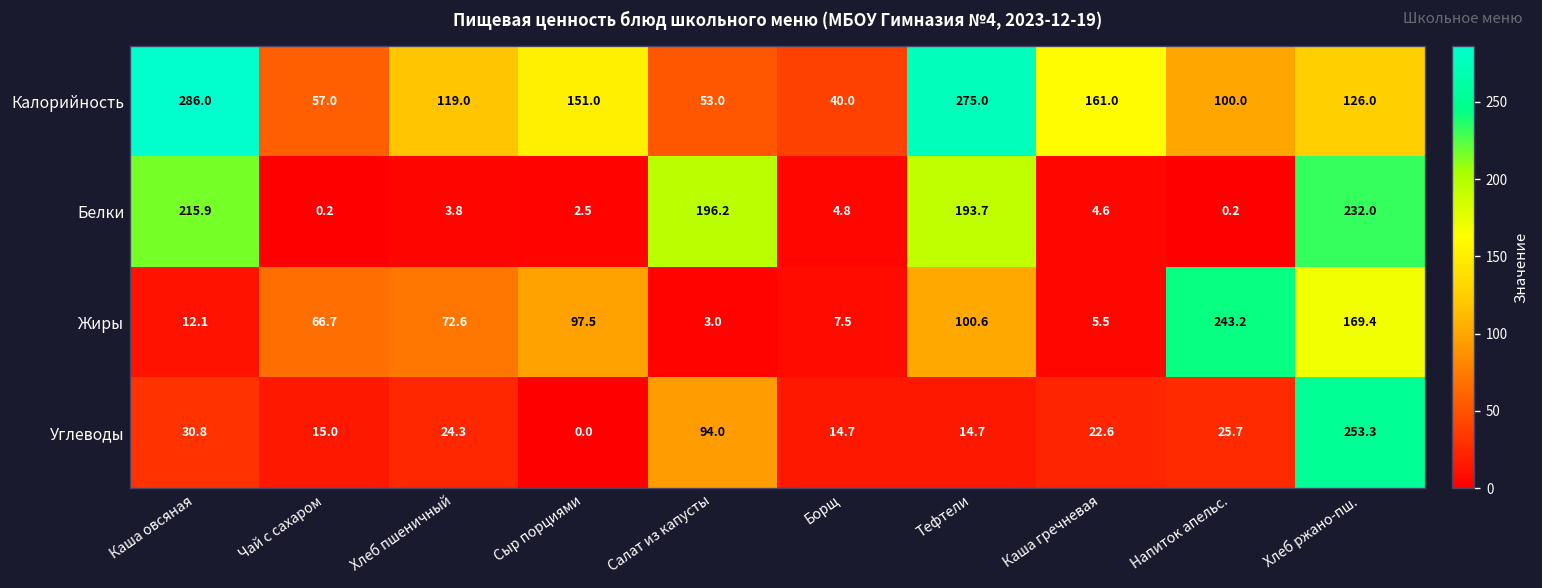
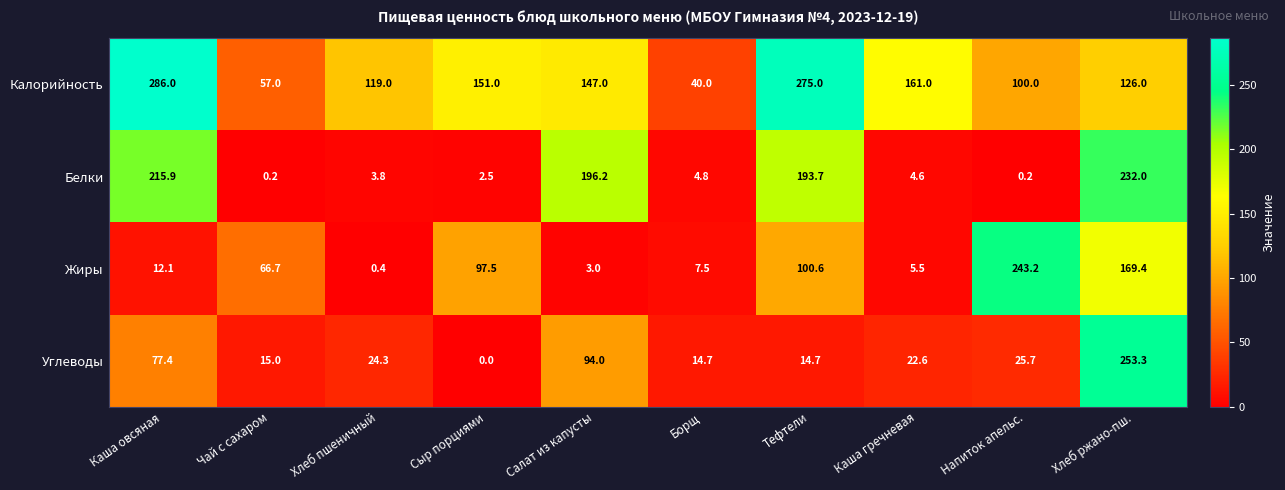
  {
    "Калорийность": {
      "Каша овсяная": 286.0,
      "Чай с сахаром": 57.0,
      "Хлеб пшеничный": 119.0,
      "Сыр порциями": 151.0,
-     "Салат из капусты": 53.0,
+     "Салат из капусты": 147.0,
      "Борщ": 40.0,
      "Тефтели": 275.0,
      "Каша гречневая": 161.0,
      "Напиток апельс.": 100.0,
      "Хлеб ржано-пш.": 126.0
    },
    "Белки": {
      "Каша овсяная": 215.9,
      "Чай с сахаром": 0.2,
      "Хлеб пшеничный": 3.8,
      "Сыр порциями": 2.5,
      "Салат из капусты": 196.2,
      "Борщ": 4.8,
      "Тефтели": 193.7,
      "Каша гречневая": 4.6,
      "Напиток апельс.": 0.2,
      "Хлеб ржано-пш.": 232.0
    },
    "Жиры": {
      "Каша овсяная": 12.1,
      "Чай с сахаром": 66.7,
-     "Хлеб пшеничный": 72.6,
+     "Хлеб пшеничный": 0.4,
      "Сыр порциями": 97.5,
      "Салат из капусты": 3.0,
      "Борщ": 7.5,
      "Тефтели": 100.6,
      "Каша гречневая": 5.5,
      "Напиток апельс.": 243.2,
      "Хлеб ржано-пш.": 169.4
    },
    "Углеводы": {
-     "Каша овсяная": 30.8,
+     "Каша овсяная": 77.4,
      "Чай с сахаром": 15.0,
      "Хлеб пшеничный": 24.3,
      "Сыр порциями": 0.0,
      "Салат из капусты": 94.0,
      "Борщ": 14.7,
      "Тефтели": 14.7,
      "Каша гречневая": 22.6,
      "Напиток апельс.": 25.7,
      "Хлеб ржано-пш.": 253.3
    }
  }
